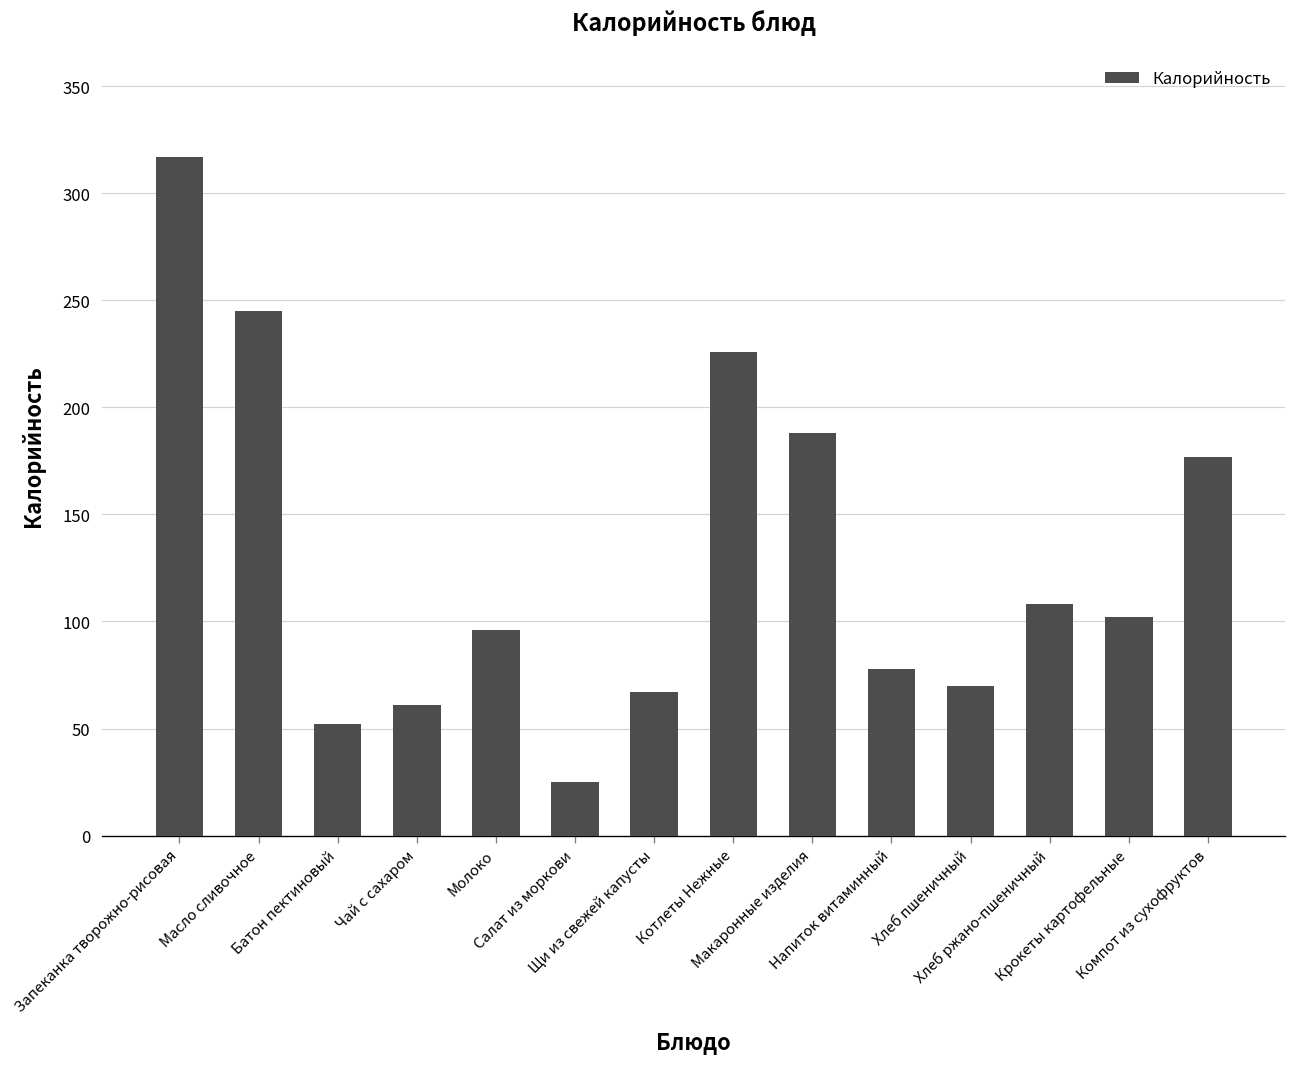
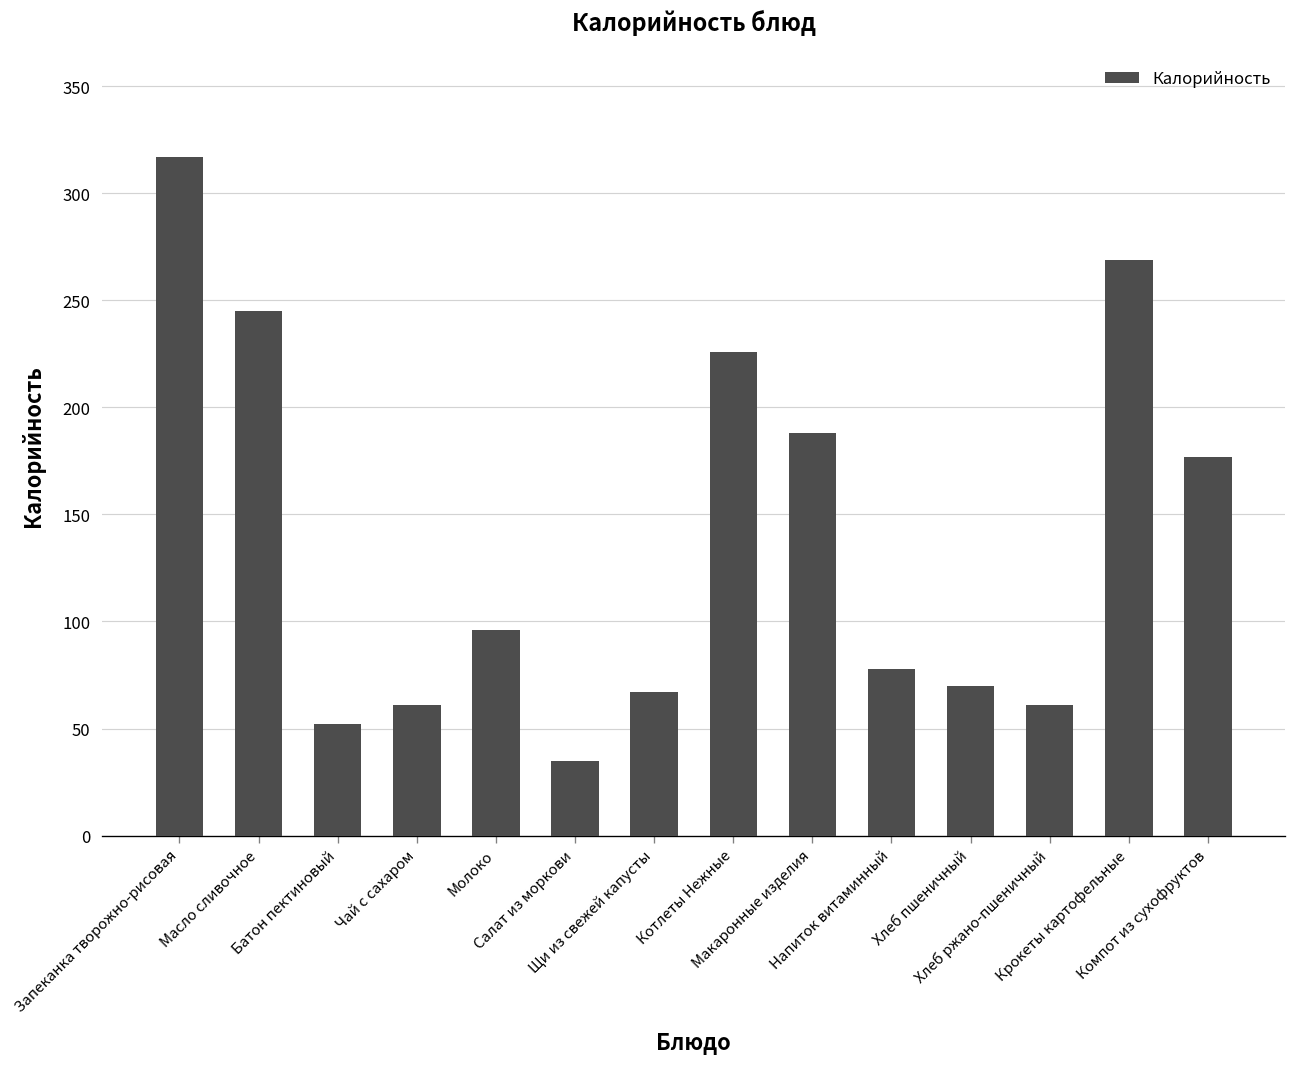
  {
    "Запеканка творожно-рисовая": 317,
    "Масло сливочное": 245,
    "Батон пектиновый": 52,
    "Чай с сахаром": 61,
    "Молоко": 96,
-   "Салат из моркови": 25,
+   "Салат из моркови": 35,
    "Щи из свежей капусты": 67,
    "Котлеты Нежные": 226,
    "Макаронные изделия": 188,
    "Напиток витаминный": 78,
    "Хлеб пшеничный": 70,
-   "Хлеб ржано-пшеничный": 108,
-   "Крокеты картофельные": 102,
+   "Хлеб ржано-пшеничный": 61,
+   "Крокеты картофельные": 269,
    "Компот из сухофруктов": 177
  }
